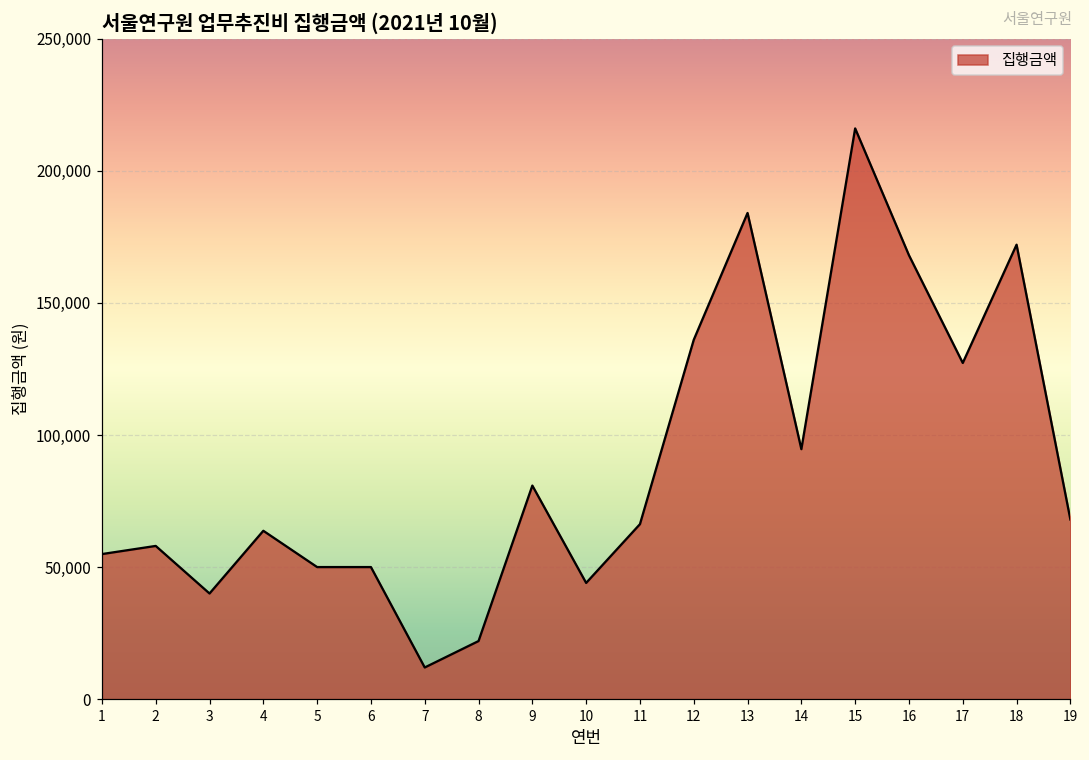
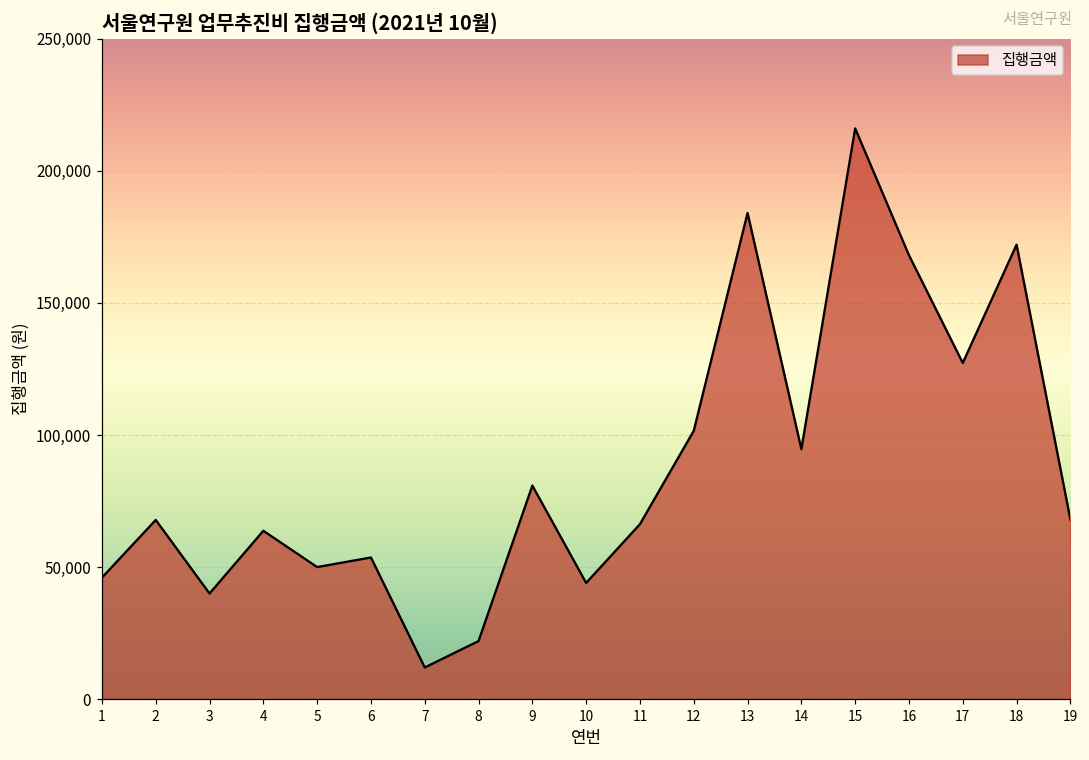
  {
-   "1": "55,000",
-   "2": "58,000",
+   "1": "46,000",
+   "2": "68,000",
    "3": "40,000",
    "4": "64,000",
    "5": "50,000",
-   "6": "50,000",
+   "6": "54,000",
    "7": "12,000",
    "8": "22,000",
    "9": "81,000",
    "10": "44,000",
    "11": "66,000",
-   "12": "136,000",
+   "12": "102,000",
    "13": "184,000",
    "14": "95,000",
    "15": "216,000",
    "16": "168,000",
    "17": "127,000",
    "18": "172,000",
    "19": "68,000"
  }
